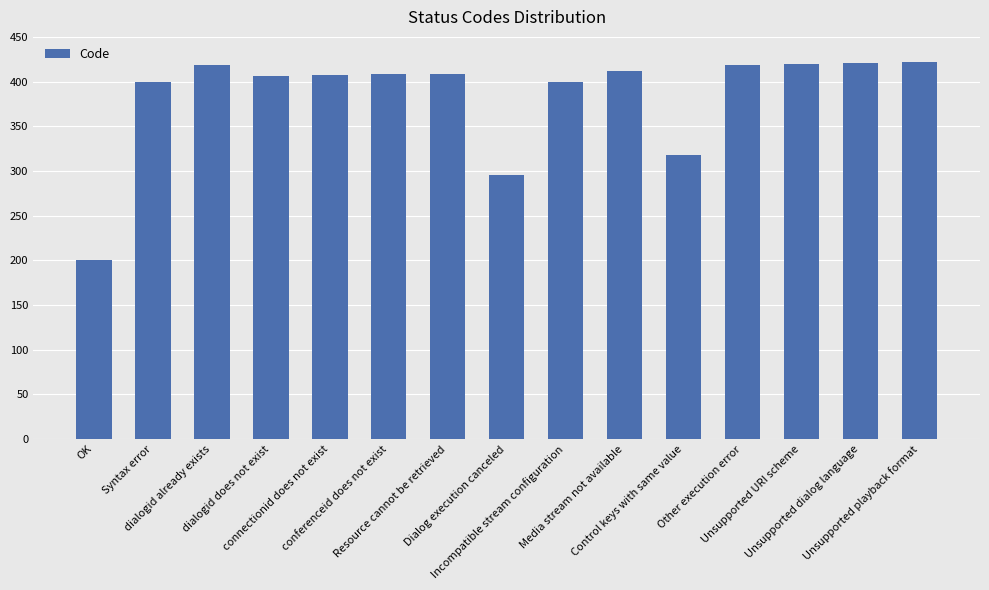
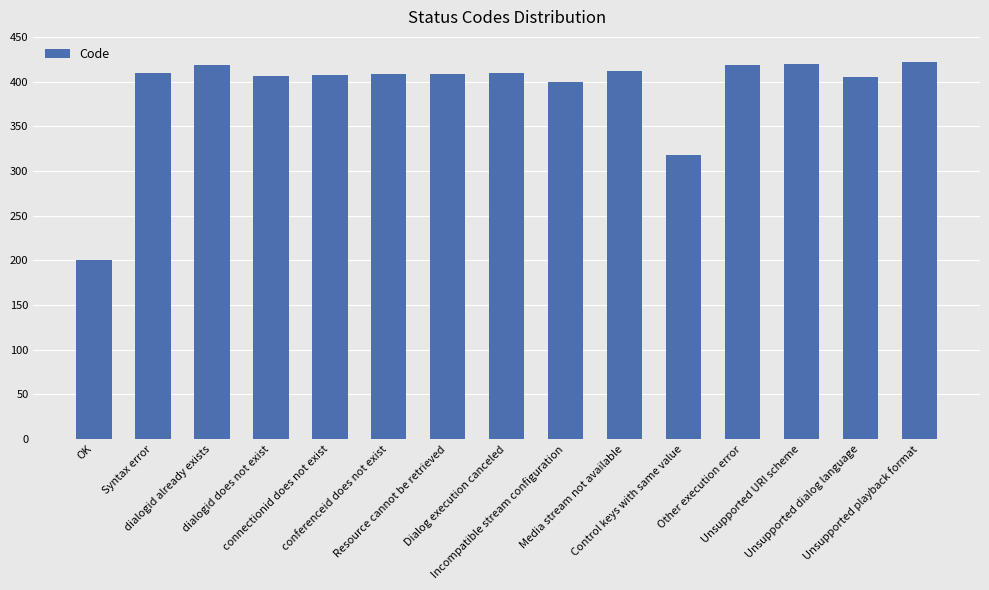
  {
    "OK": 200,
-   "Syntax error": 400,
+   "Syntax error": 410,
    "dialogid already exists": 420,
    "dialogid does not exist": 410,
    "connectionid does not exist": 410,
    "conferenceid does not exist": 410,
    "Resource cannot be retrieved": 410,
-   "Dialog execution canceled": 300,
+   "Dialog execution canceled": 410,
    "Incompatible stream configuration": 400,
    "Media stream not available": 410,
    "Control keys with same value": 320,
    "Other execution error": 420,
    "Unsupported URI scheme": 420,
-   "Unsupported dialog language": 420,
+   "Unsupported dialog language": 410,
    "Unsupported playback format": 420
  }
